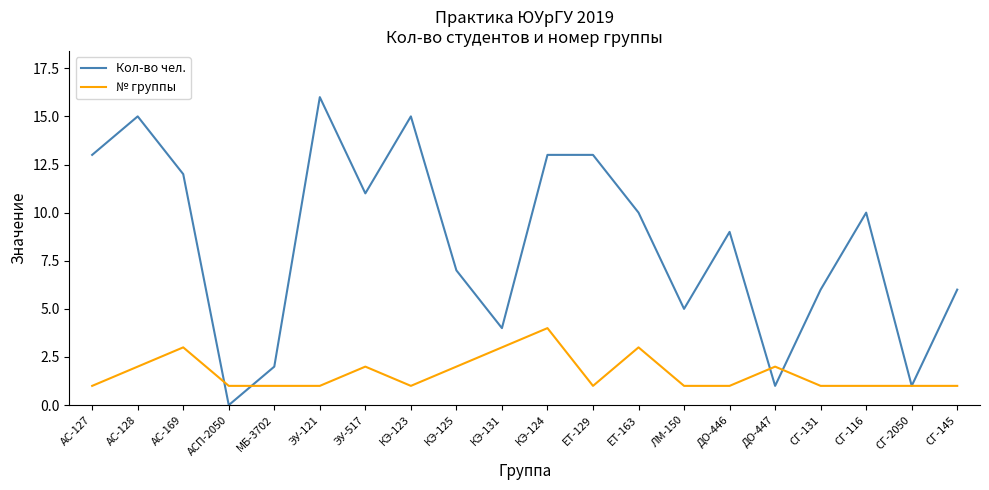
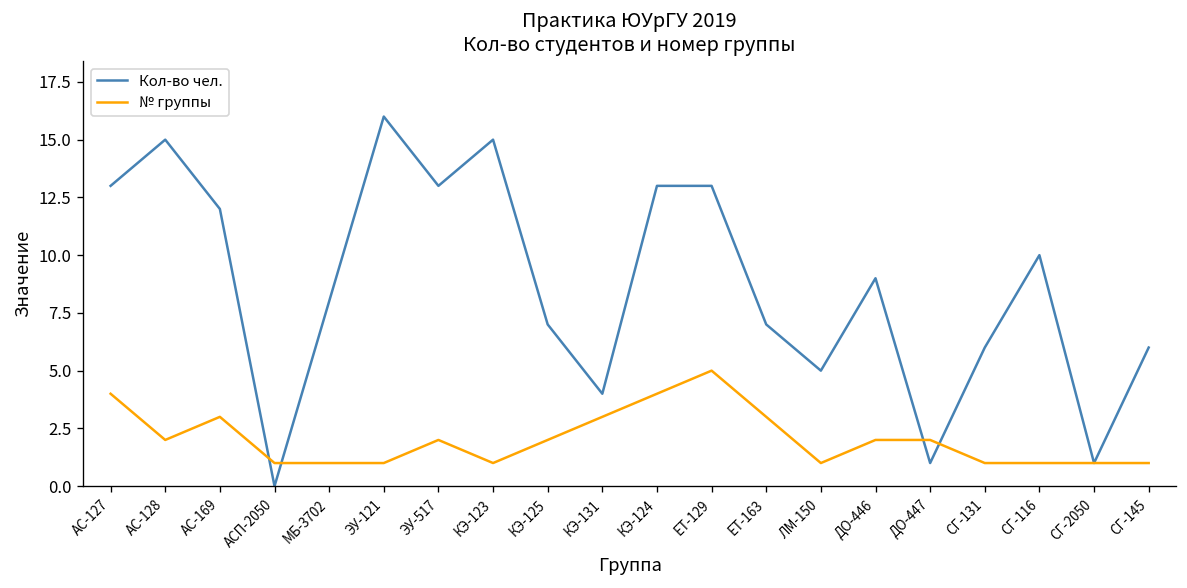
  {
    "Кол-во чел.": {
      "АС-127": 13,
      "АС-128": 15,
      "АС-169": 12,
      "АСП-2050": 0,
-     "МБ-3702": 2,
+     "МБ-3702": 8,
      "ЭУ-121": 16,
-     "ЭУ-517": 11,
+     "ЭУ-517": 13,
      "КЭ-123": 15,
      "КЭ-125": 7,
      "КЭ-131": 4,
      "КЭ-124": 13,
      "ЕТ-129": 13,
-     "ЕТ-163": 10,
+     "ЕТ-163": 7,
      "ЛМ-150": 5,
      "ДО-446": 9,
      "ДО-447": 1,
      "СГ-131": 6,
      "СГ-116": 10,
      "СГ-145": 6
    },
    "№ группы": {
-     "АС-127": 1,
+     "АС-127": 4,
      "АС-128": 2,
      "АС-169": 3,
      "АСП-2050": 1,
      "МБ-3702": 1,
      "ЭУ-121": 1,
      "ЭУ-517": 2,
      "КЭ-123": 1,
      "КЭ-125": 2,
      "КЭ-131": 3,
      "КЭ-124": 4,
-     "ЕТ-129": 1,
+     "ЕТ-129": 5,
      "ЕТ-163": 3,
      "ЛМ-150": 1,
-     "ДО-446": 1,
+     "ДО-446": 2,
      "ДО-447": 2,
      "СГ-131": 1,
      "СГ-116": 1,
      "СГ-145": 1
    }
  }
